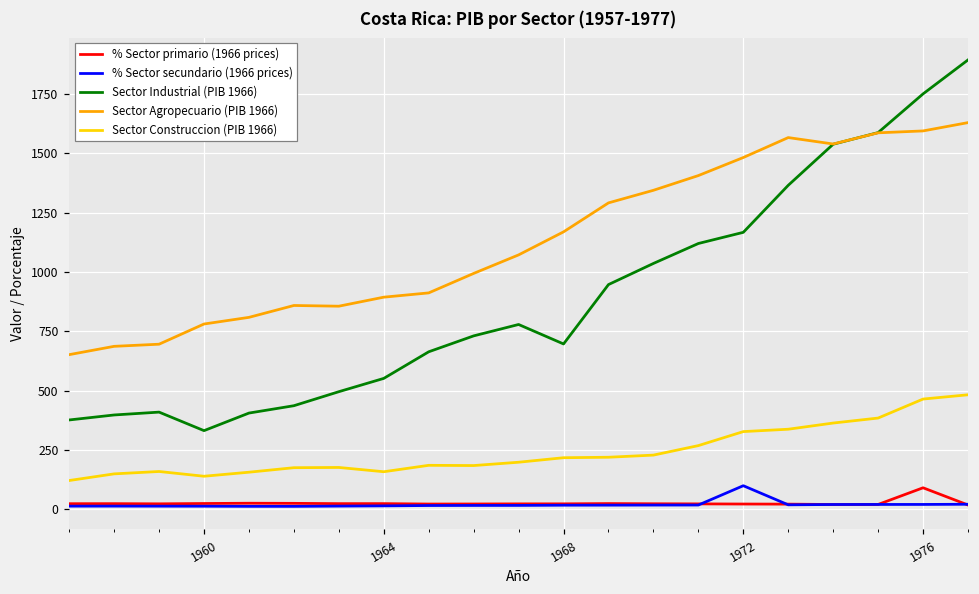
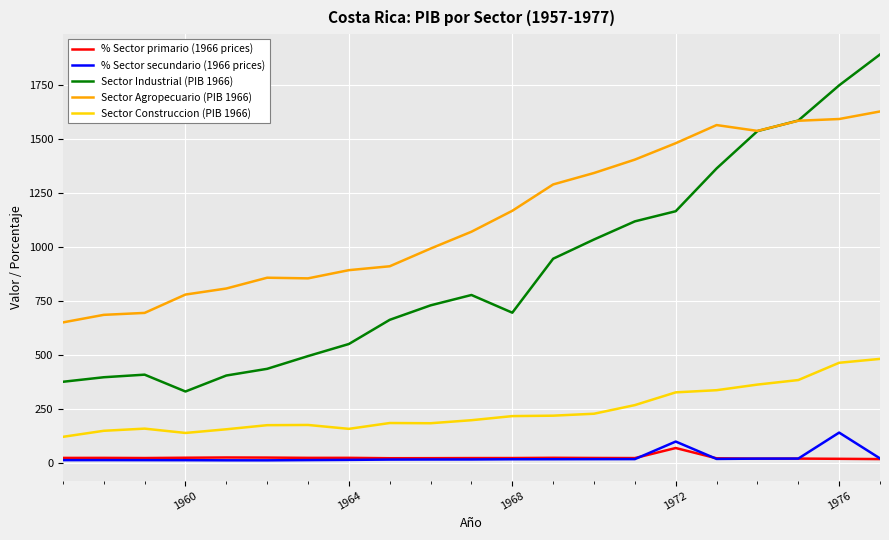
  {
    "% Sector primario (1966 prices)": {
-     "1972": 20,
-     "1976": 90
+     "1972": 70,
+     "1976": 20
    },
    "% Sector secundario (1966 prices)": {
      "1972": 100,
-     "1976": 20
+     "1976": 140
    },
    "Sector Industrial (PIB 1966)": {
      "1960": 330,
      "1964": 550,
      "1968": 700,
      "1972": 1170,
      "1976": 1750
    }
  }
